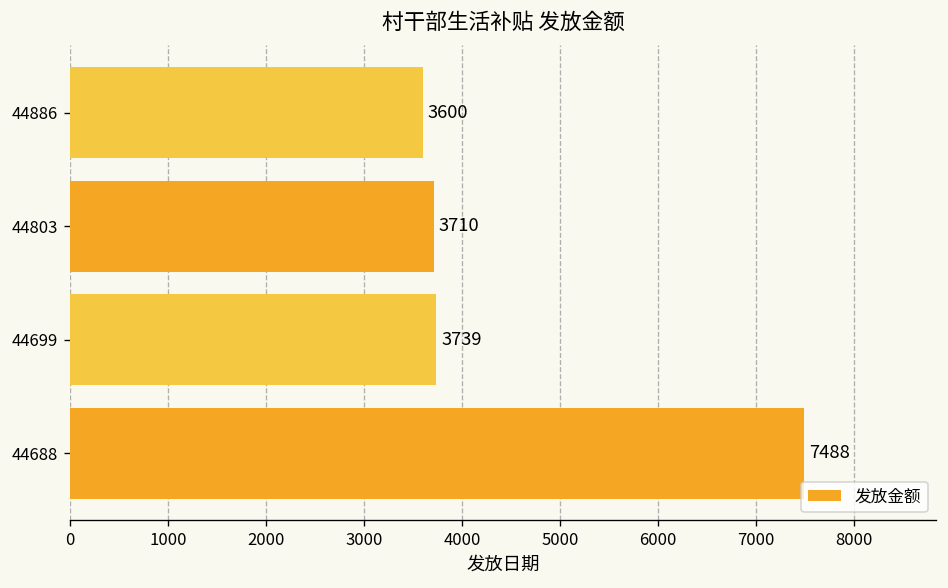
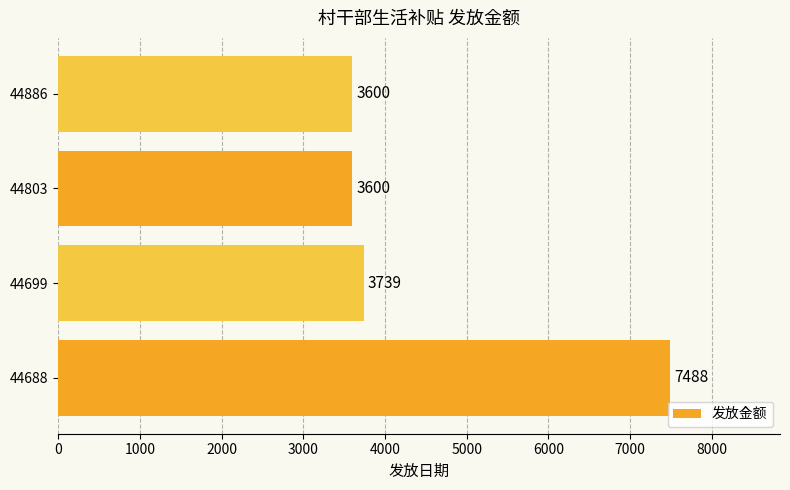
  {
    "44886": 3600,
-   "44803": 3710,
+   "44803": 3600,
    "44699": 3739,
    "44688": 7488
  }
